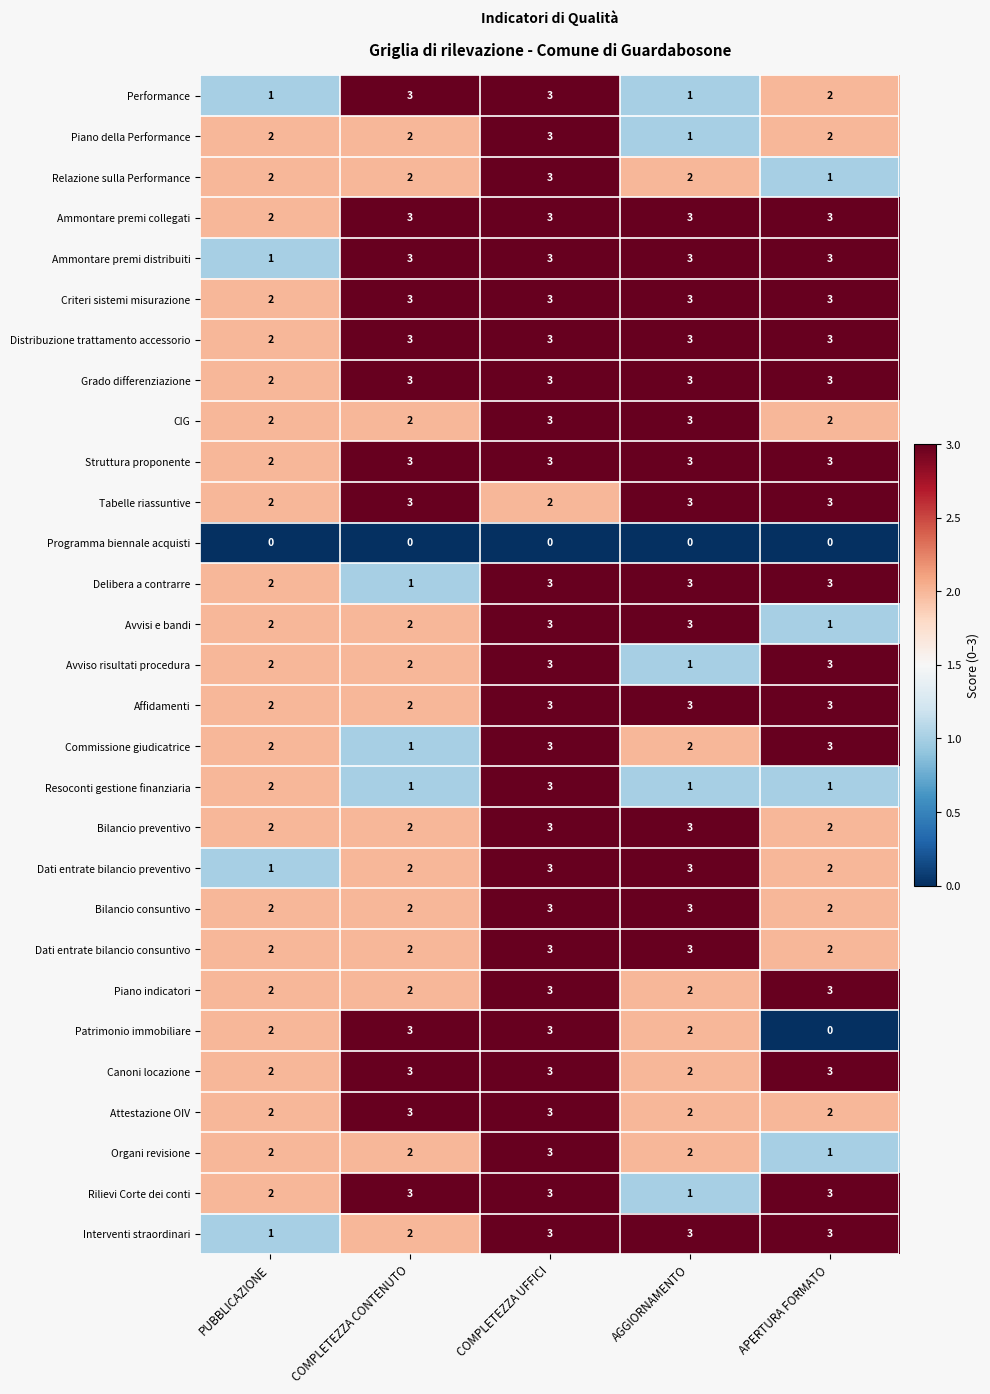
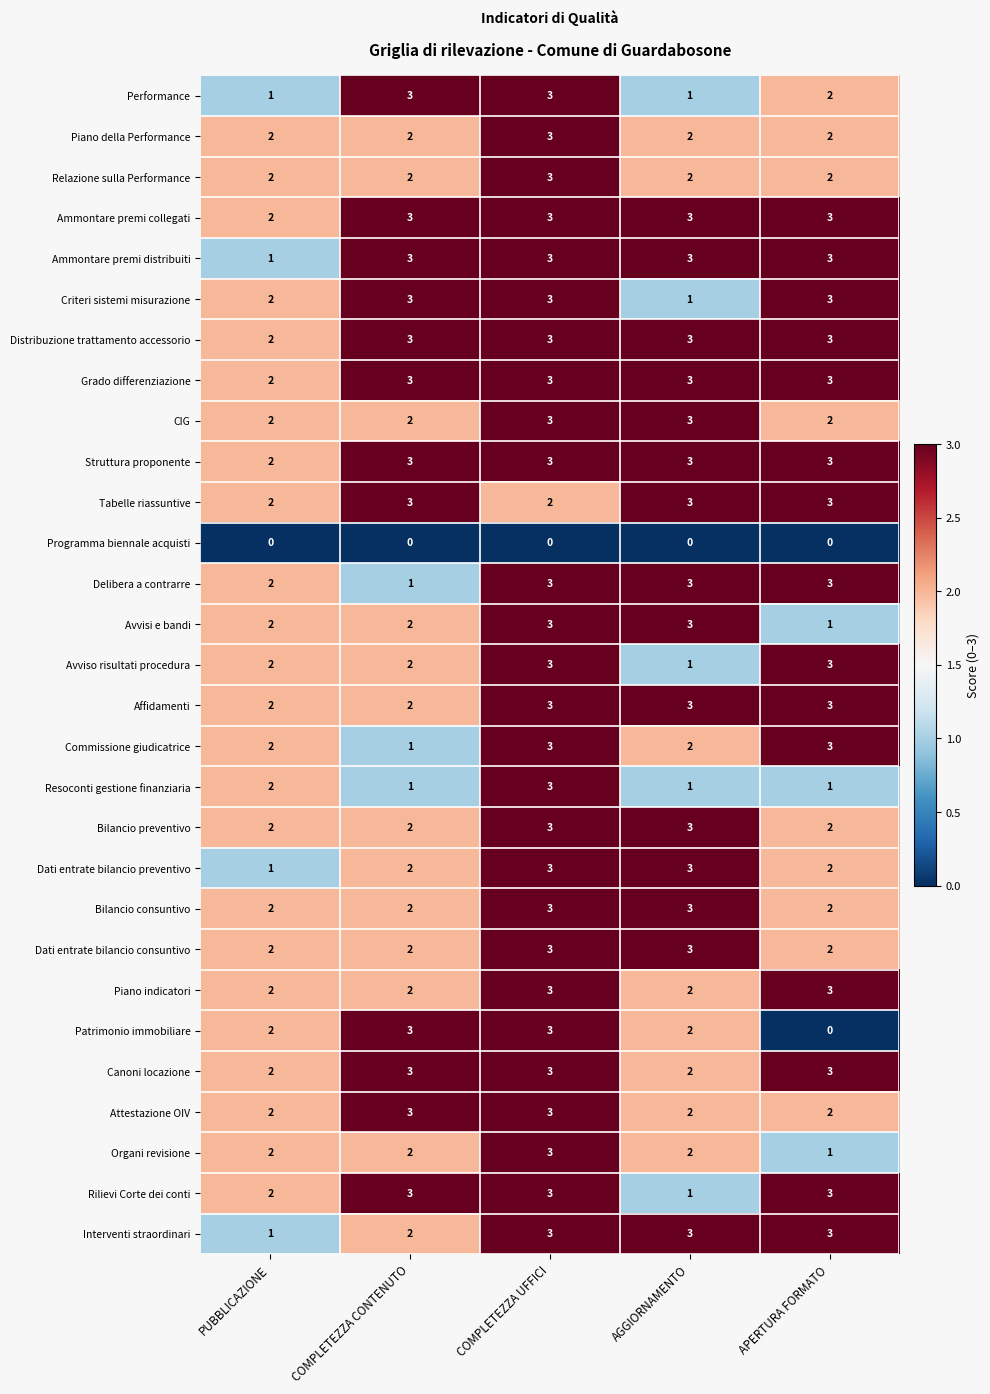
  {
    "Performance": {
      "PUBBLICAZIONE": 1,
      "COMPLETEZZA CONTENUTO": 3,
      "COMPLETEZZA UFFICI": 3,
      "AGGIORNAMENTO": 1,
      "APERTURA FORMATO": 2
    },
    "Piano della Performance": {
      "PUBBLICAZIONE": 2,
      "COMPLETEZZA CONTENUTO": 2,
      "COMPLETEZZA UFFICI": 3,
-     "AGGIORNAMENTO": 1,
+     "AGGIORNAMENTO": 2,
      "APERTURA FORMATO": 2
    },
    "Relazione sulla Performance": {
      "PUBBLICAZIONE": 2,
      "COMPLETEZZA CONTENUTO": 2,
      "COMPLETEZZA UFFICI": 3,
      "AGGIORNAMENTO": 2,
-     "APERTURA FORMATO": 1
+     "APERTURA FORMATO": 2
    },
    "Ammontare premi collegati": {
      "PUBBLICAZIONE": 2,
      "COMPLETEZZA CONTENUTO": 3,
      "COMPLETEZZA UFFICI": 3,
      "AGGIORNAMENTO": 3,
      "APERTURA FORMATO": 3
    },
    "Ammontare premi distribuiti": {
      "PUBBLICAZIONE": 1,
      "COMPLETEZZA CONTENUTO": 3,
      "COMPLETEZZA UFFICI": 3,
      "AGGIORNAMENTO": 3,
      "APERTURA FORMATO": 3
    },
    "Criteri sistemi misurazione": {
      "PUBBLICAZIONE": 2,
      "COMPLETEZZA CONTENUTO": 3,
      "COMPLETEZZA UFFICI": 3,
-     "AGGIORNAMENTO": 3,
+     "AGGIORNAMENTO": 1,
      "APERTURA FORMATO": 3
    },
    "Distribuzione trattamento accessorio": {
      "PUBBLICAZIONE": 2,
      "COMPLETEZZA CONTENUTO": 3,
      "COMPLETEZZA UFFICI": 3,
      "AGGIORNAMENTO": 3,
      "APERTURA FORMATO": 3
    },
    "Grado differenziazione": {
      "PUBBLICAZIONE": 2,
      "COMPLETEZZA CONTENUTO": 3,
      "COMPLETEZZA UFFICI": 3,
      "AGGIORNAMENTO": 3,
      "APERTURA FORMATO": 3
    },
    "CIG": {
      "PUBBLICAZIONE": 2,
      "COMPLETEZZA CONTENUTO": 2,
      "COMPLETEZZA UFFICI": 3,
      "AGGIORNAMENTO": 3,
      "APERTURA FORMATO": 2
    },
    "Struttura proponente": {
      "PUBBLICAZIONE": 2,
      "COMPLETEZZA CONTENUTO": 3,
      "COMPLETEZZA UFFICI": 3,
      "AGGIORNAMENTO": 3,
      "APERTURA FORMATO": 3
    },
    "Tabelle riassuntive": {
      "PUBBLICAZIONE": 2,
      "COMPLETEZZA CONTENUTO": 3,
      "COMPLETEZZA UFFICI": 2,
      "AGGIORNAMENTO": 3,
      "APERTURA FORMATO": 3
    },
    "Programma biennale acquisti": {
      "PUBBLICAZIONE": 0,
      "COMPLETEZZA CONTENUTO": 0,
      "COMPLETEZZA UFFICI": 0,
      "AGGIORNAMENTO": 0,
      "APERTURA FORMATO": 0
    },
    "Delibera a contrarre": {
      "PUBBLICAZIONE": 2,
      "COMPLETEZZA CONTENUTO": 1,
      "COMPLETEZZA UFFICI": 3,
      "AGGIORNAMENTO": 3,
      "APERTURA FORMATO": 3
    },
    "Avvisi e bandi": {
      "PUBBLICAZIONE": 2,
      "COMPLETEZZA CONTENUTO": 2,
      "COMPLETEZZA UFFICI": 3,
      "AGGIORNAMENTO": 3,
      "APERTURA FORMATO": 1
    },
    "Avviso risultati procedura": {
      "PUBBLICAZIONE": 2,
      "COMPLETEZZA CONTENUTO": 2,
      "COMPLETEZZA UFFICI": 3,
      "AGGIORNAMENTO": 1,
      "APERTURA FORMATO": 3
    },
    "Affidamenti": {
      "PUBBLICAZIONE": 2,
      "COMPLETEZZA CONTENUTO": 2,
      "COMPLETEZZA UFFICI": 3,
      "AGGIORNAMENTO": 3,
      "APERTURA FORMATO": 3
    },
    "Commissione giudicatrice": {
      "PUBBLICAZIONE": 2,
      "COMPLETEZZA CONTENUTO": 1,
      "COMPLETEZZA UFFICI": 3,
      "AGGIORNAMENTO": 2,
      "APERTURA FORMATO": 3
    },
    "Resoconti gestione finanziaria": {
      "PUBBLICAZIONE": 2,
      "COMPLETEZZA CONTENUTO": 1,
      "COMPLETEZZA UFFICI": 3,
      "AGGIORNAMENTO": 1,
      "APERTURA FORMATO": 1
    },
    "Bilancio preventivo": {
      "PUBBLICAZIONE": 2,
      "COMPLETEZZA CONTENUTO": 2,
      "COMPLETEZZA UFFICI": 3,
      "AGGIORNAMENTO": 3,
      "APERTURA FORMATO": 2
    },
    "Dati entrate bilancio preventivo": {
      "PUBBLICAZIONE": 1,
      "COMPLETEZZA CONTENUTO": 2,
      "COMPLETEZZA UFFICI": 3,
      "AGGIORNAMENTO": 3,
      "APERTURA FORMATO": 2
    },
    "Bilancio consuntivo": {
      "PUBBLICAZIONE": 2,
      "COMPLETEZZA CONTENUTO": 2,
      "COMPLETEZZA UFFICI": 3,
      "AGGIORNAMENTO": 3,
      "APERTURA FORMATO": 2
    },
    "Dati entrate bilancio consuntivo": {
      "PUBBLICAZIONE": 2,
      "COMPLETEZZA CONTENUTO": 2,
      "COMPLETEZZA UFFICI": 3,
      "AGGIORNAMENTO": 3,
      "APERTURA FORMATO": 2
    },
    "Piano indicatori": {
      "PUBBLICAZIONE": 2,
      "COMPLETEZZA CONTENUTO": 2,
      "COMPLETEZZA UFFICI": 3,
      "AGGIORNAMENTO": 2,
      "APERTURA FORMATO": 3
    },
    "Patrimonio immobiliare": {
      "PUBBLICAZIONE": 2,
      "COMPLETEZZA CONTENUTO": 3,
      "COMPLETEZZA UFFICI": 3,
      "AGGIORNAMENTO": 2,
      "APERTURA FORMATO": 0
    },
    "Canoni locazione": {
      "PUBBLICAZIONE": 2,
      "COMPLETEZZA CONTENUTO": 3,
      "COMPLETEZZA UFFICI": 3,
      "AGGIORNAMENTO": 2,
      "APERTURA FORMATO": 3
    },
    "Attestazione OIV": {
      "PUBBLICAZIONE": 2,
      "COMPLETEZZA CONTENUTO": 3,
      "COMPLETEZZA UFFICI": 3,
      "AGGIORNAMENTO": 2,
      "APERTURA FORMATO": 2
    },
    "Organi revisione": {
      "PUBBLICAZIONE": 2,
      "COMPLETEZZA CONTENUTO": 2,
      "COMPLETEZZA UFFICI": 3,
      "AGGIORNAMENTO": 2,
      "APERTURA FORMATO": 1
    },
    "Rilievi Corte dei conti": {
      "PUBBLICAZIONE": 2,
      "COMPLETEZZA CONTENUTO": 3,
      "COMPLETEZZA UFFICI": 3,
      "AGGIORNAMENTO": 1,
      "APERTURA FORMATO": 3
    },
    "Interventi straordinari": {
      "PUBBLICAZIONE": 1,
      "COMPLETEZZA CONTENUTO": 2,
      "COMPLETEZZA UFFICI": 3,
      "AGGIORNAMENTO": 3,
      "APERTURA FORMATO": 3
    }
  }
